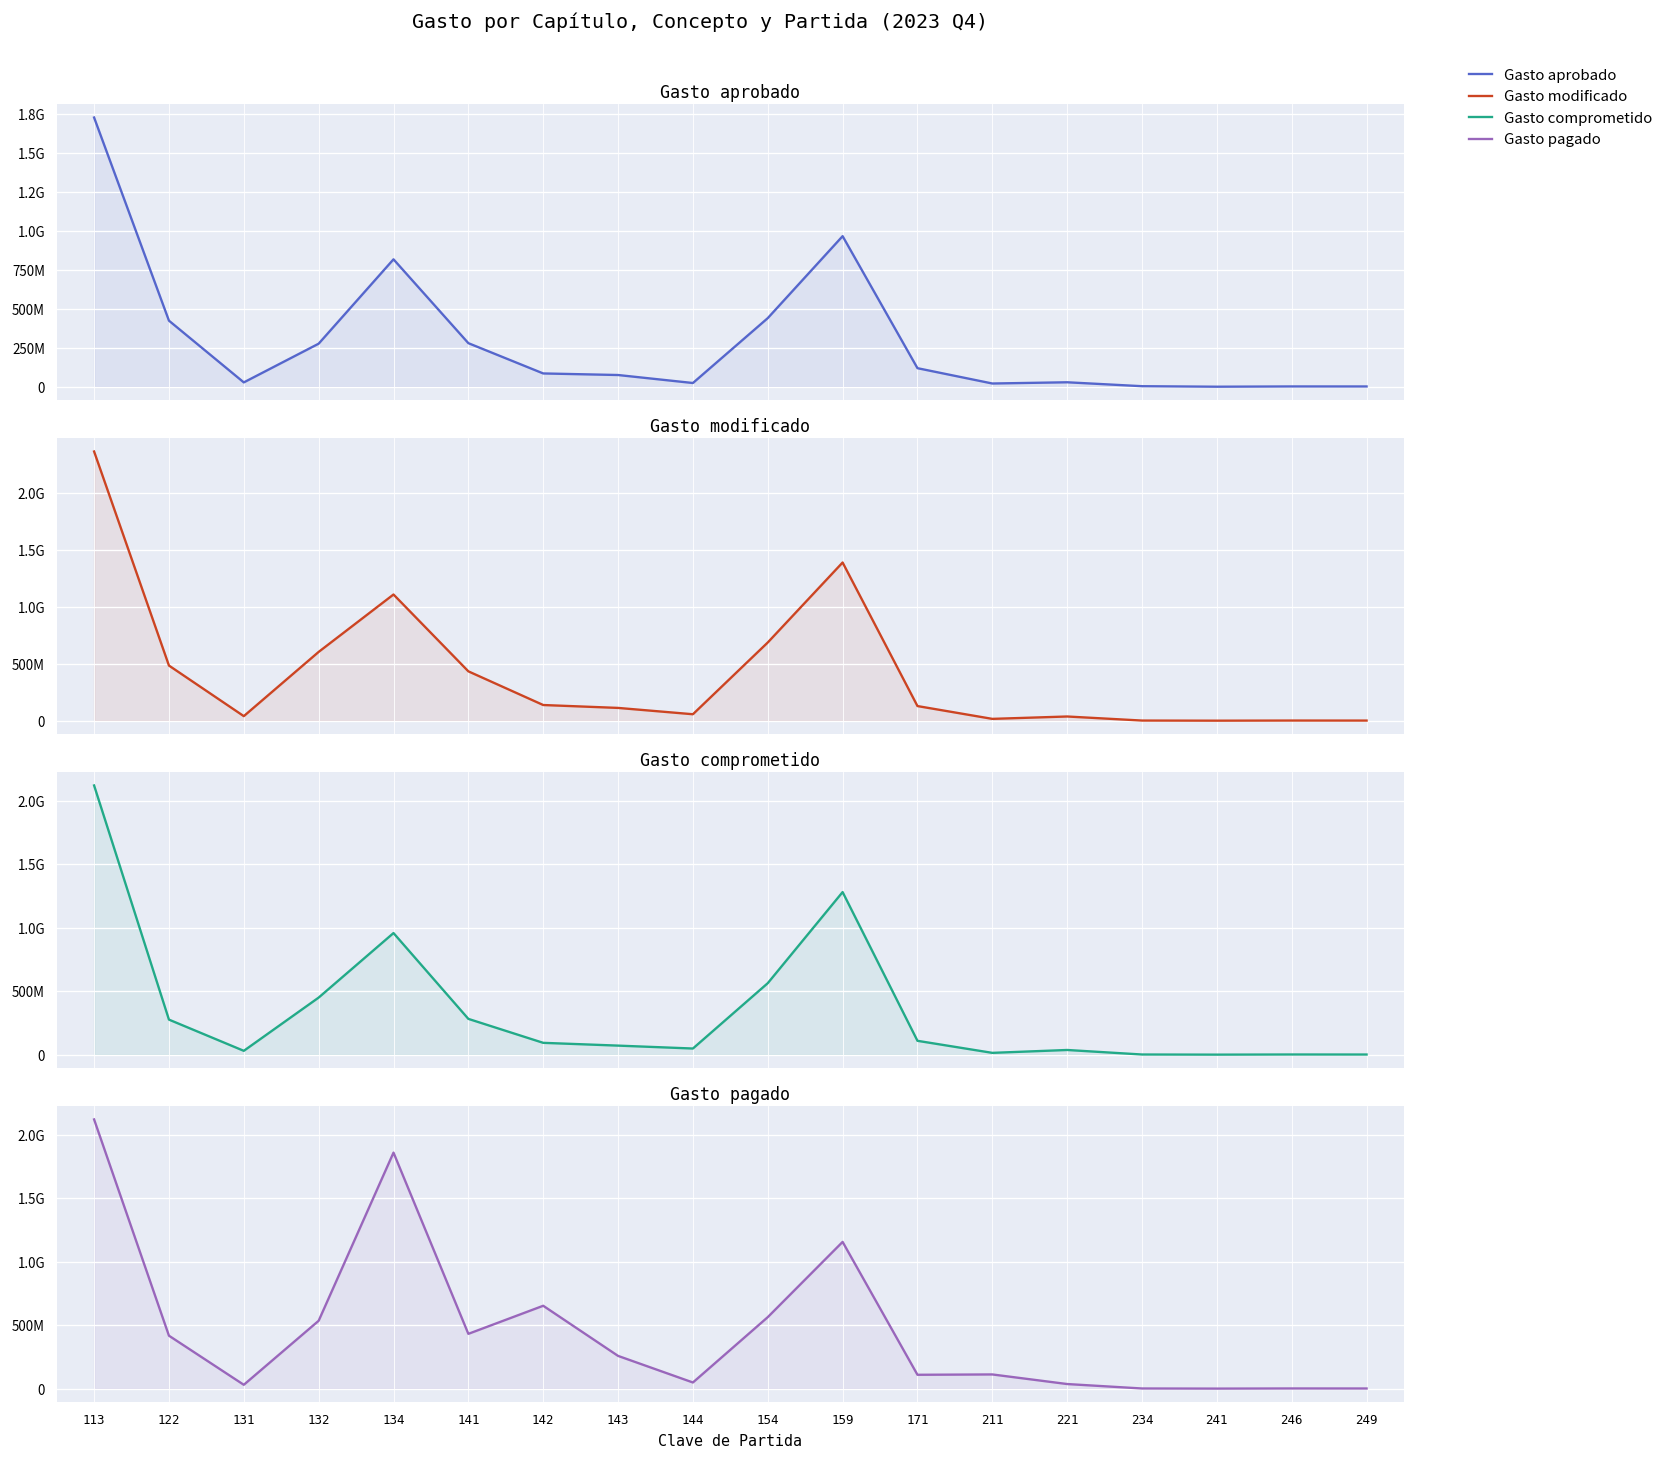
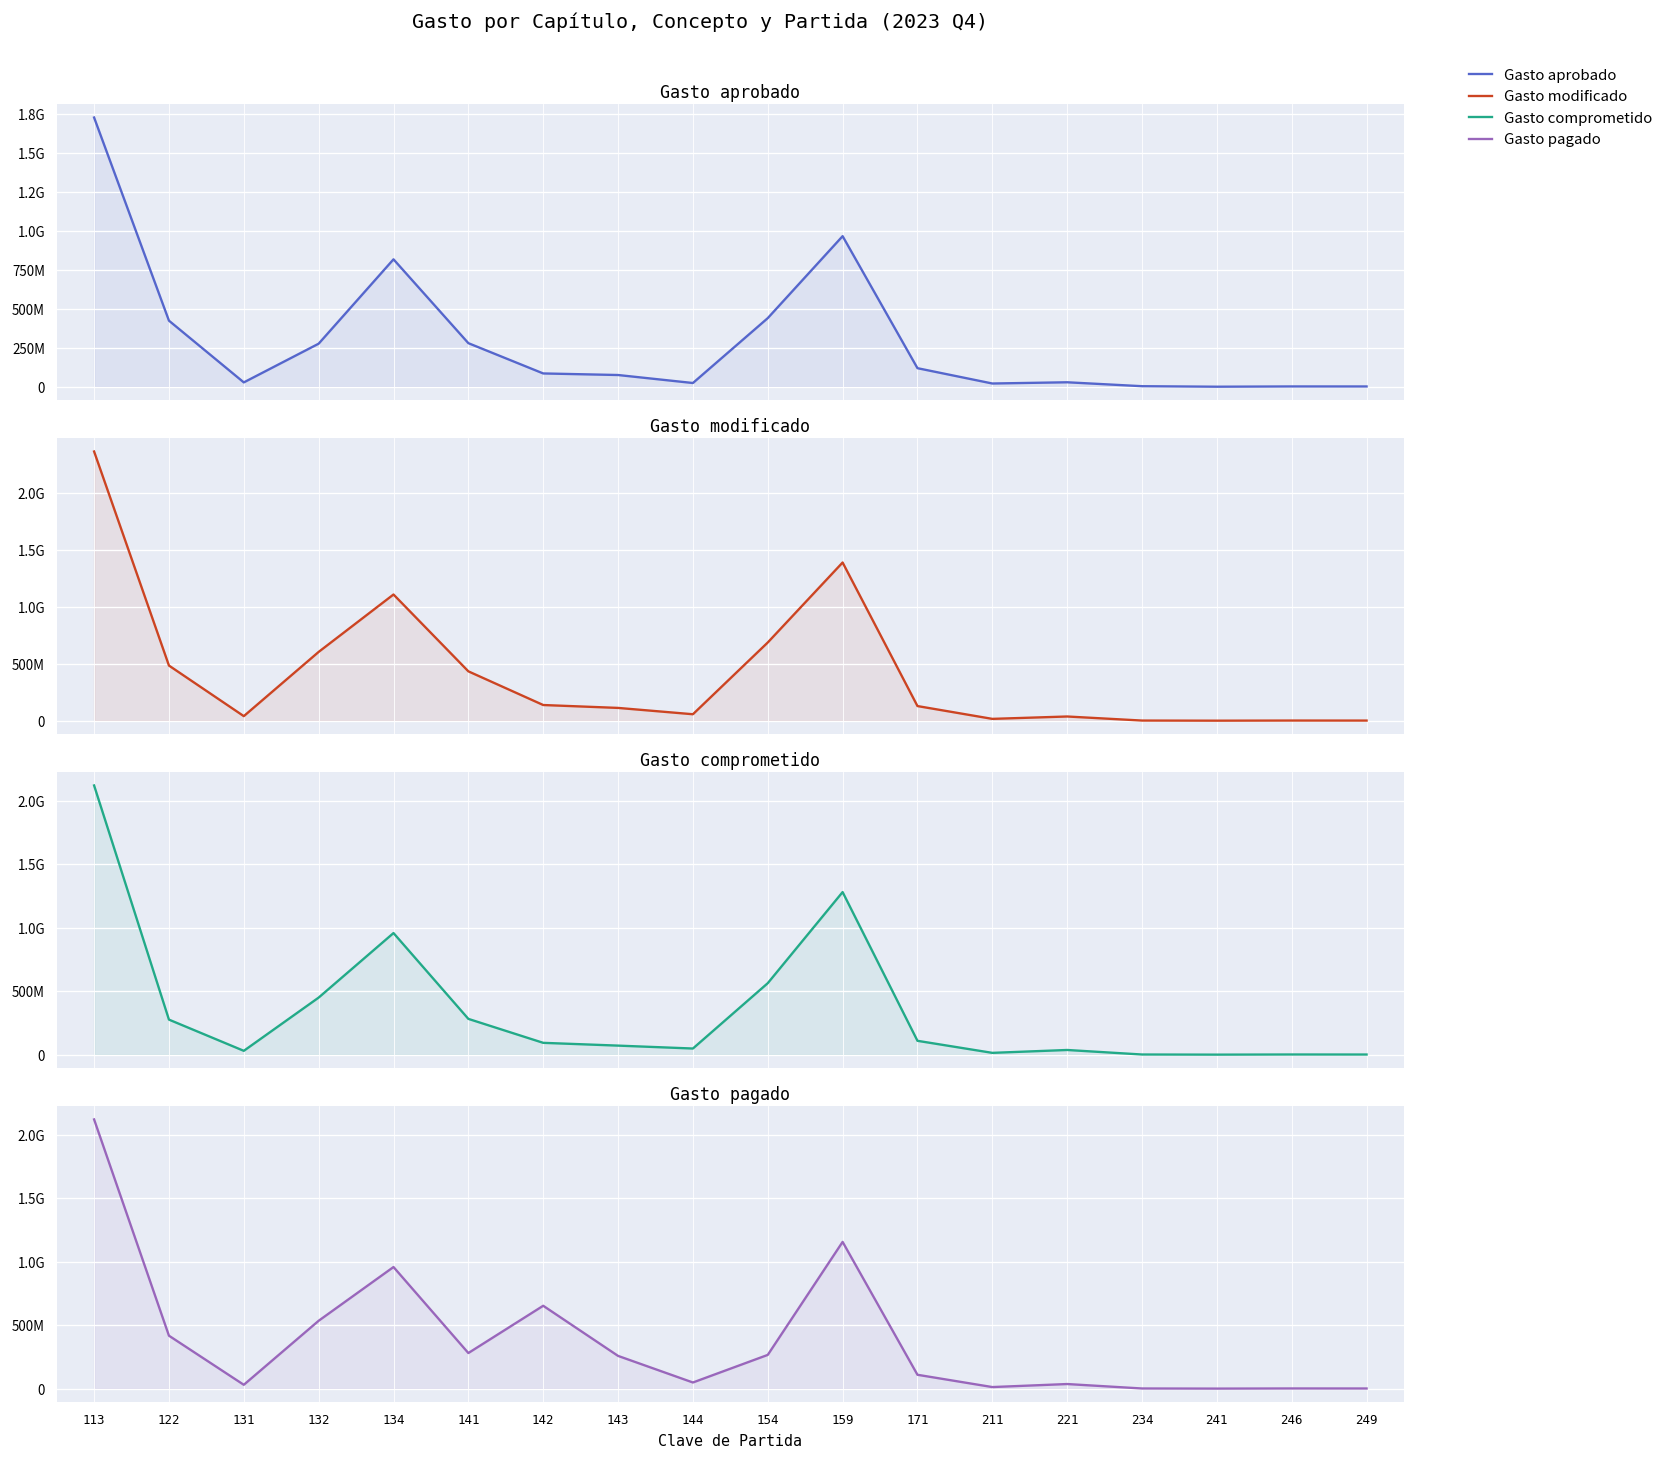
  {
    "Gasto pagado": {
      "113": 2120000000,
      "122": 420000000,
      "131": 30000000,
      "132": 530000000,
-     "134": 1860000000,
-     "141": 430000000,
+     "134": 960000000,
+     "141": 280000000,
      "142": 650000000,
      "143": 260000000,
      "144": 50000000,
-     "154": 560000000,
+     "154": 270000000,
      "159": 1160000000,
      "171": 110000000,
-     "211": 110000000,
+     "211": 10000000,
      "221": 40000000,
      "234": 0,
      "241": 0,
      "246": 0,
      "249": 0
    }
  }
